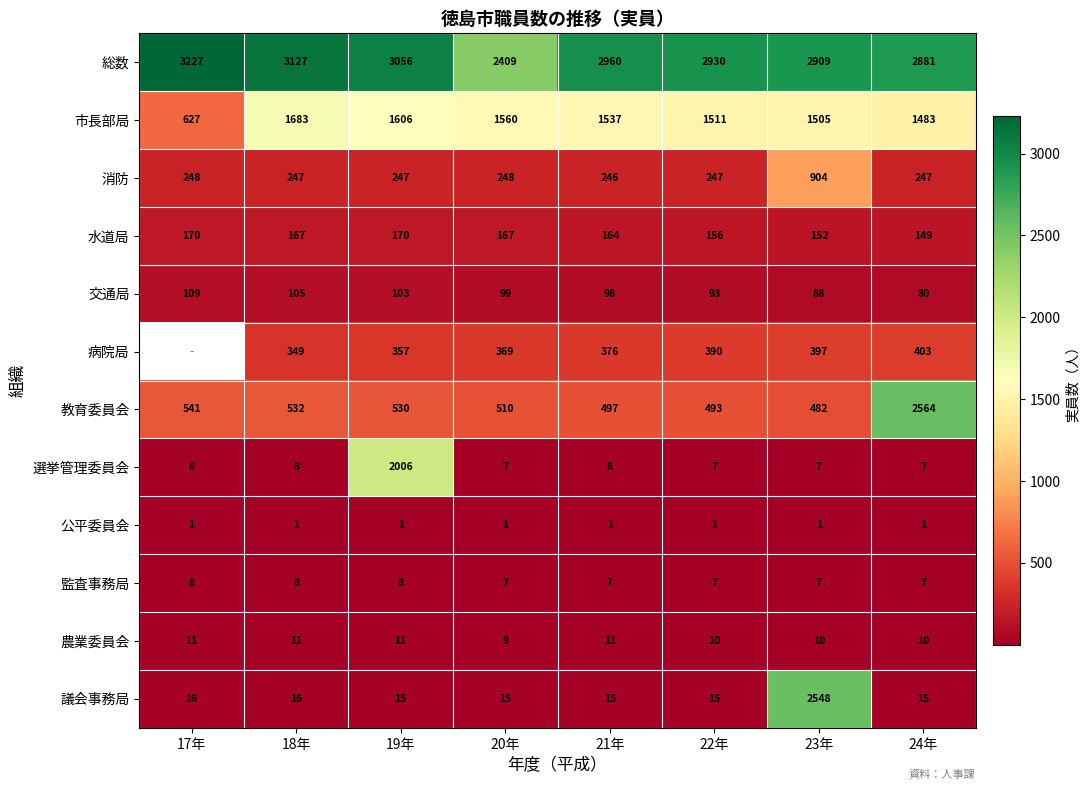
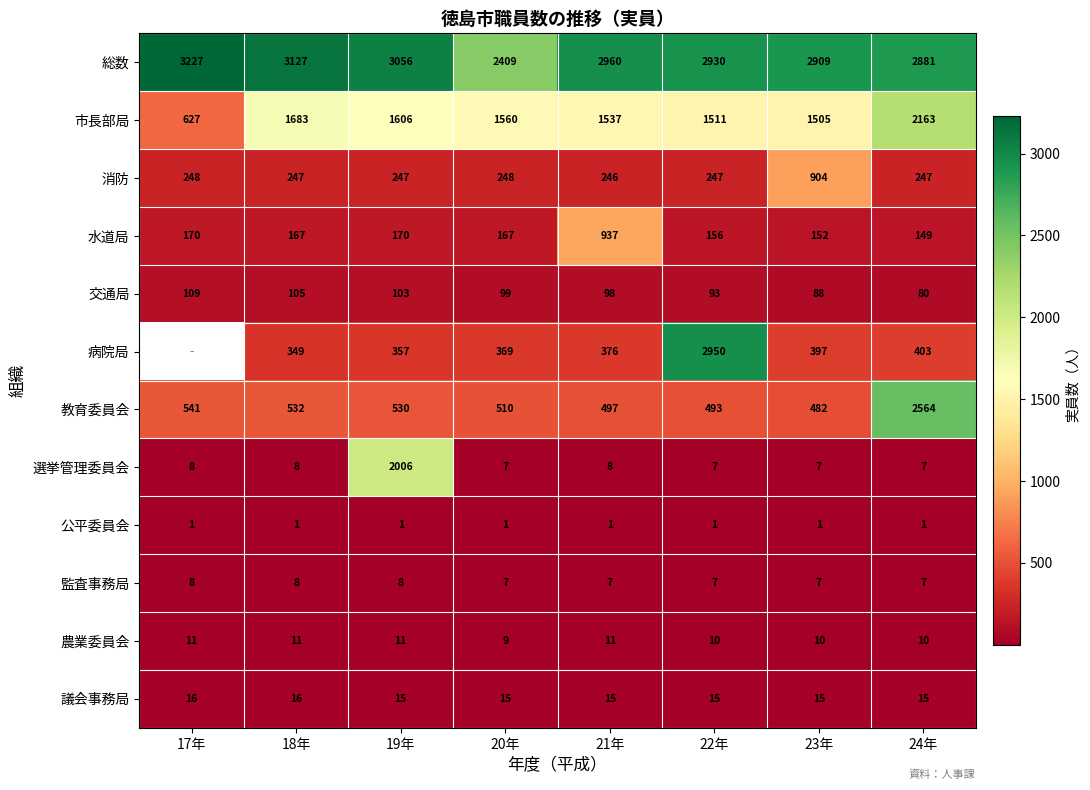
  {
    "総数": {
      "17年": 3227,
      "18年": 3127,
      "19年": 3056,
      "20年": 2409,
      "21年": 2960,
      "22年": 2930,
      "23年": 2909,
      "24年": 2881
    },
    "市長部局": {
      "17年": 627,
      "18年": 1683,
      "19年": 1606,
      "20年": 1560,
      "21年": 1537,
      "22年": 1511,
      "23年": 1505,
-     "24年": 1483
+     "24年": 2163
    },
    "消防": {
      "17年": 248,
      "18年": 247,
      "19年": 247,
      "20年": 248,
      "21年": 246,
      "22年": 247,
      "23年": 904,
      "24年": 247
    },
    "水道局": {
      "17年": 170,
      "18年": 167,
      "19年": 170,
      "20年": 167,
-     "21年": 164,
+     "21年": 937,
      "22年": 156,
      "23年": 152,
      "24年": 149
    },
    "交通局": {
      "17年": 109,
      "18年": 105,
      "19年": 103,
      "20年": 99,
      "21年": 98,
      "22年": 93,
      "23年": 88,
      "24年": 80
    },
    "病院局": {
      "18年": 349,
      "19年": 357,
      "20年": 369,
      "21年": 376,
-     "22年": 390,
+     "22年": 2950,
      "23年": 397,
      "24年": 403
    },
    "教育委員会": {
      "17年": 541,
      "18年": 532,
      "19年": 530,
      "20年": 510,
      "21年": 497,
      "22年": 493,
      "23年": 482,
      "24年": 2564
    },
    "選挙管理委員会": {
      "17年": 8,
      "18年": 8,
      "19年": 2006,
      "20年": 7,
      "21年": 8,
      "22年": 7,
      "23年": 7,
      "24年": 7
    },
    "公平委員会": {
      "17年": 1,
      "18年": 1,
      "19年": 1,
      "20年": 1,
      "21年": 1,
      "22年": 1,
      "23年": 1,
      "24年": 1
    },
    "監査事務局": {
      "17年": 8,
      "18年": 8,
      "19年": 8,
      "20年": 7,
      "21年": 7,
      "22年": 7,
      "23年": 7,
      "24年": 7
    },
    "農業委員会": {
      "17年": 11,
      "18年": 11,
      "19年": 11,
      "20年": 9,
      "21年": 11,
      "22年": 10,
      "23年": 10,
      "24年": 10
    },
    "議会事務局": {
      "17年": 16,
      "18年": 16,
      "19年": 15,
      "20年": 15,
      "21年": 15,
      "22年": 15,
-     "23年": 2548,
+     "23年": 15,
      "24年": 15
    }
  }
